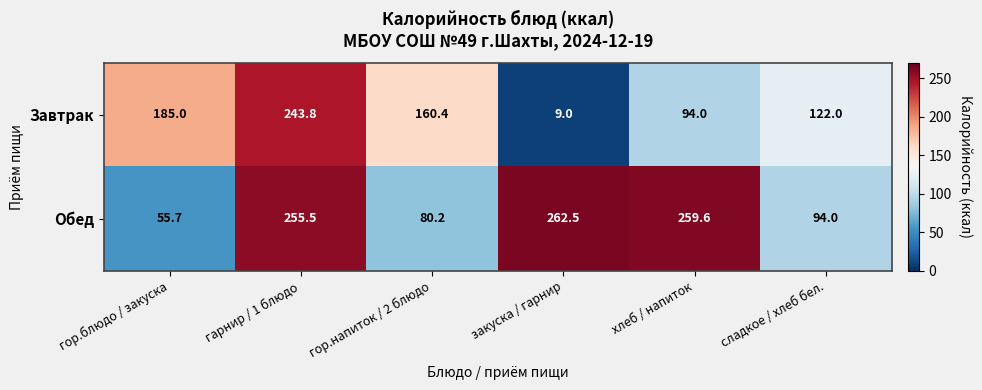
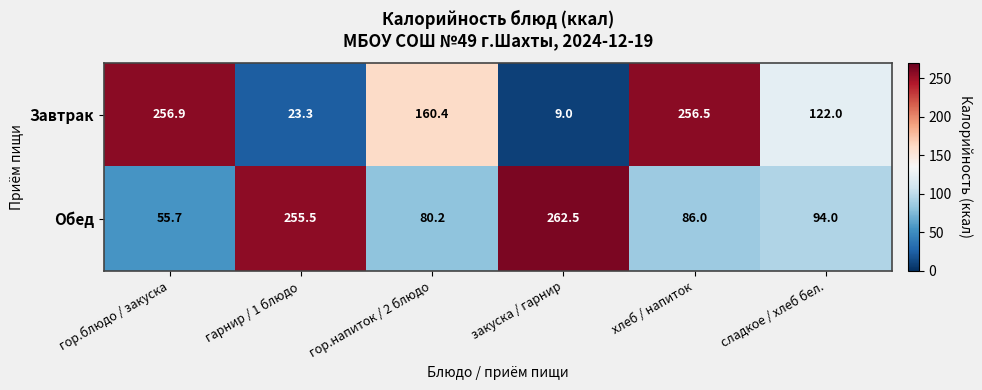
  {
    "Завтрак": {
-     "гор.блюдо / закуска": 185.0,
-     "гарнир / 1 блюдо": 243.8,
+     "гор.блюдо / закуска": 256.9,
+     "гарнир / 1 блюдо": 23.3,
      "гор.напиток / 2 блюдо": 160.4,
      "закуска / гарнир": 9.0,
-     "хлеб / напиток": 94.0,
+     "хлеб / напиток": 256.5,
      "сладкое / хлеб бел.": 122.0
    },
    "Обед": {
      "гор.блюдо / закуска": 55.7,
      "гарнир / 1 блюдо": 255.5,
      "гор.напиток / 2 блюдо": 80.2,
      "закуска / гарнир": 262.5,
-     "хлеб / напиток": 259.6,
+     "хлеб / напиток": 86.0,
      "сладкое / хлеб бел.": 94.0
    }
  }
